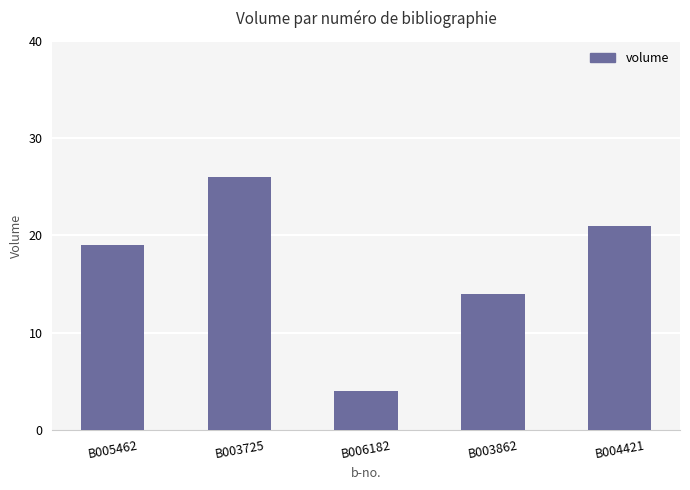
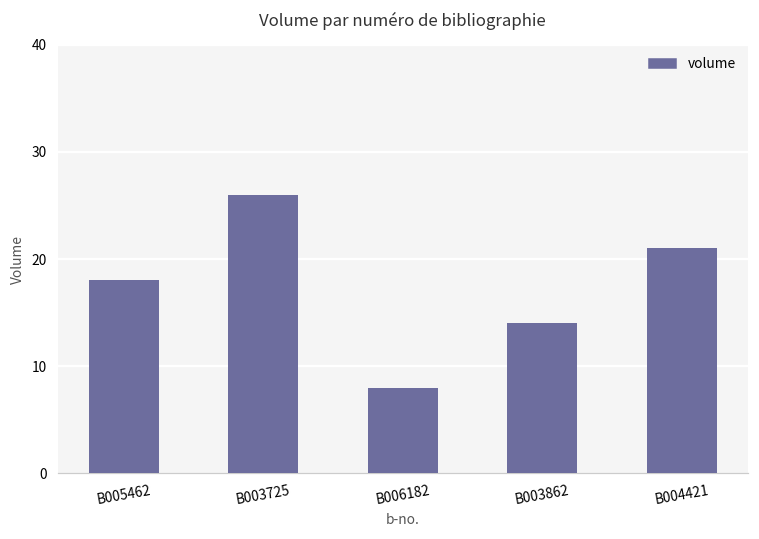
  {
-   "B005462": 19,
+   "B005462": 18,
    "B003725": 26,
-   "B006182": 4,
+   "B006182": 8,
    "B003862": 14,
    "B004421": 21
  }
